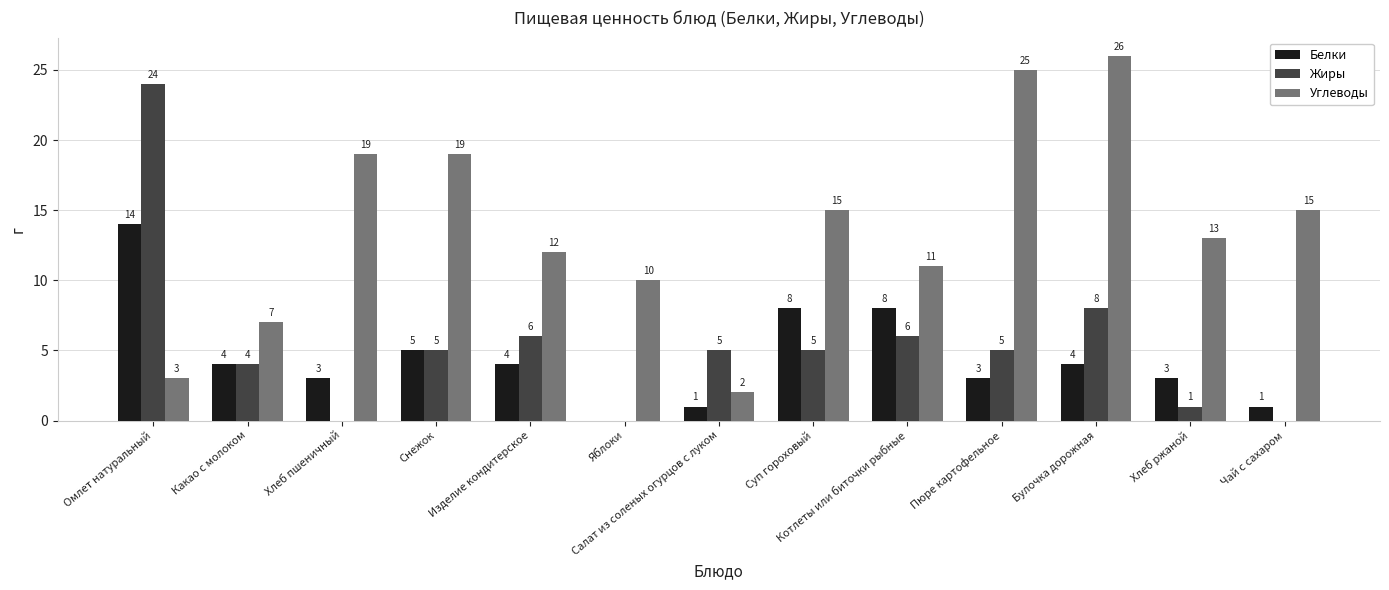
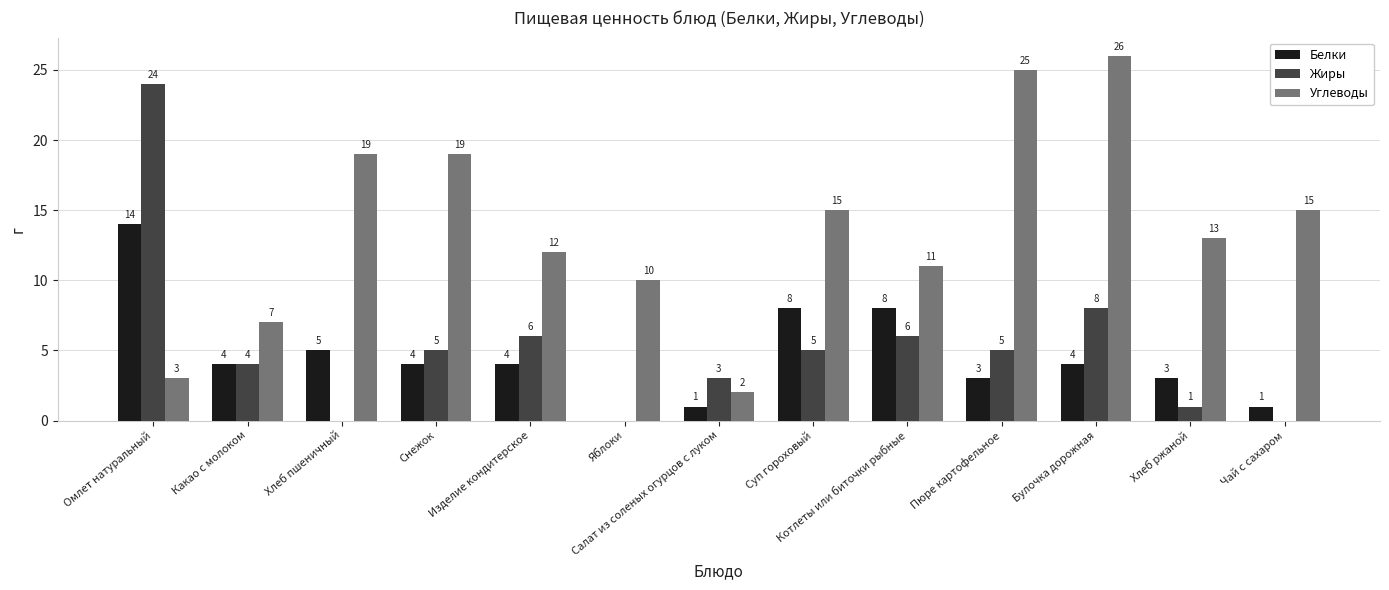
  {
    "Белки": {
      "Омлет натуральный": 14,
      "Какао с молоком": 4,
-     "Хлеб пшеничный": 3,
-     "Снежок": 5,
+     "Хлеб пшеничный": 5,
+     "Снежок": 4,
      "Изделие кондитерское": 4,
      "Салат из соленых огурцов с луком": 1,
      "Суп гороховый": 8,
      "Котлеты или биточки рыбные": 8,
      "Пюре картофельное": 3,
      "Булочка дорожная": 4,
      "Хлеб ржаной": 3,
      "Чай с сахаром": 1
    },
    "Жиры": {
      "Омлет натуральный": 24,
      "Какао с молоком": 4,
      "Снежок": 5,
      "Изделие кондитерское": 6,
-     "Салат из соленых огурцов с луком": 5,
+     "Салат из соленых огурцов с луком": 3,
      "Суп гороховый": 5,
      "Котлеты или биточки рыбные": 6,
      "Пюре картофельное": 5,
      "Булочка дорожная": 8,
      "Хлеб ржаной": 1
    },
    "Углеводы": {
      "Омлет натуральный": 3,
      "Какао с молоком": 7,
      "Хлеб пшеничный": 19,
      "Снежок": 19,
      "Изделие кондитерское": 12,
      "Яблоки": 10,
      "Салат из соленых огурцов с луком": 2,
      "Суп гороховый": 15,
      "Котлеты или биточки рыбные": 11,
      "Пюре картофельное": 25,
      "Булочка дорожная": 26,
      "Хлеб ржаной": 13,
      "Чай с сахаром": 15
    }
  }
